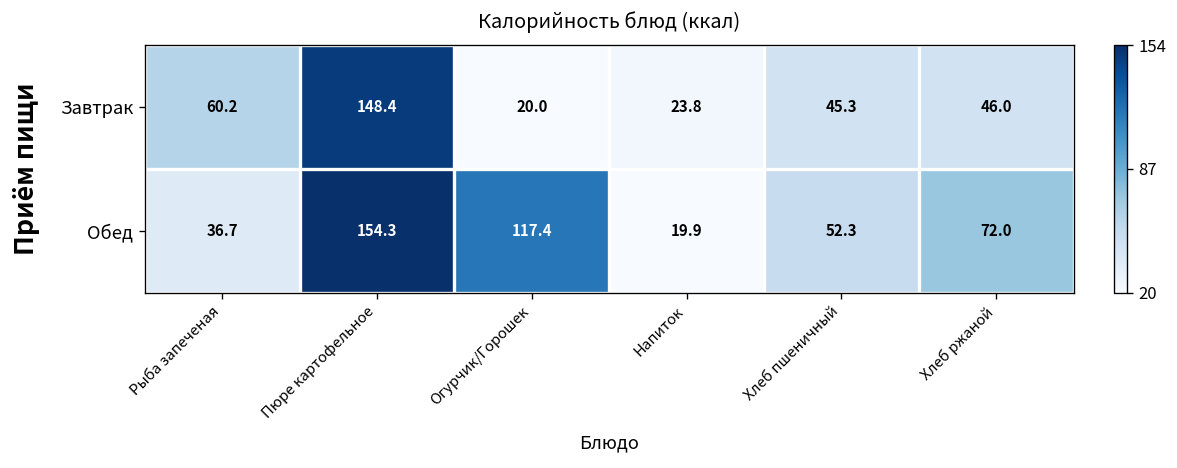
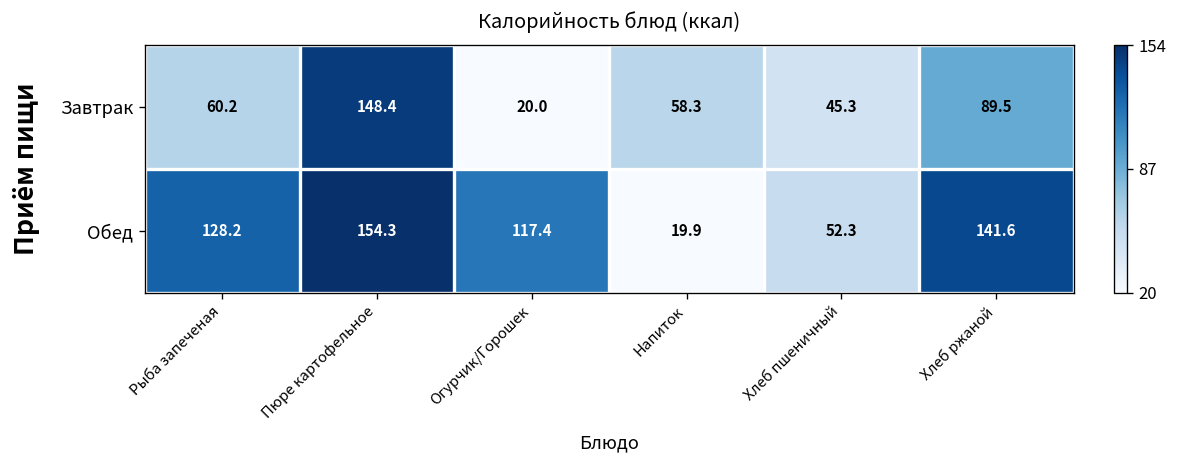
  {
    "Завтрак": {
      "Рыба запеченая": 60.2,
      "Пюре картофельное": 148.4,
      "Огурчик/Горошек": 20.0,
-     "Напиток": 23.8,
+     "Напиток": 58.3,
      "Хлеб пшеничный": 45.3,
-     "Хлеб ржаной": 46.0
+     "Хлеб ржаной": 89.5
    },
    "Обед": {
-     "Рыба запеченая": 36.7,
+     "Рыба запеченая": 128.2,
      "Пюре картофельное": 154.3,
      "Огурчик/Горошек": 117.4,
      "Напиток": 19.9,
      "Хлеб пшеничный": 52.3,
-     "Хлеб ржаной": 72.0
+     "Хлеб ржаной": 141.6
    }
  }
